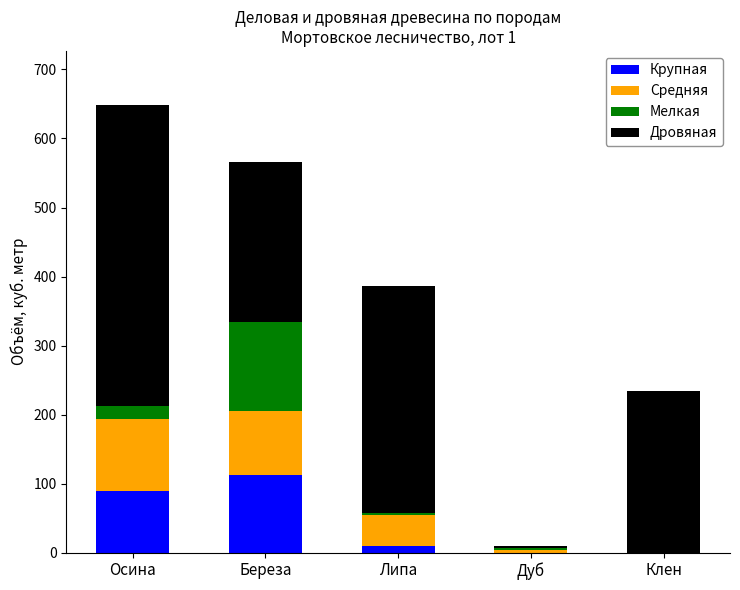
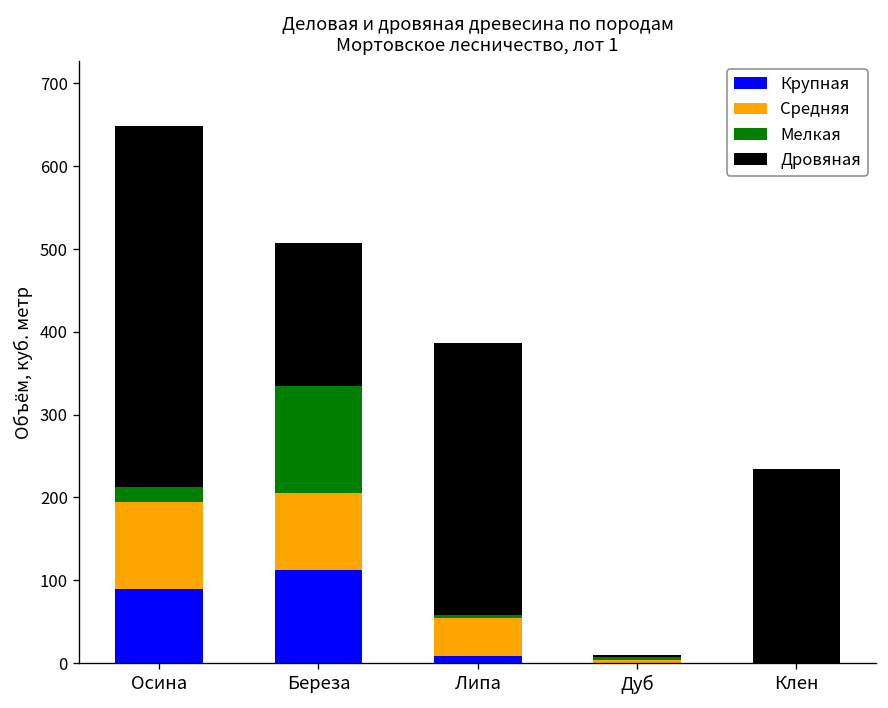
  {
    "Крупная": {
      "Осина": 90,
      "Береза": 110,
      "Липа": 10,
      "Дуб": 0,
      "Клен": 0
    },
    "Средняя": {
      "Осина": 110,
      "Береза": 90,
      "Липа": 50,
      "Дуб": 0,
      "Клен": 0
    },
    "Мелкая": {
      "Осина": 20,
      "Береза": 130,
      "Липа": 0,
      "Клен": 0
    },
    "Дровяная": {
      "Осина": 440,
-     "Береза": 230,
+     "Береза": 170,
      "Липа": 330,
      "Клен": 230
    }
  }
